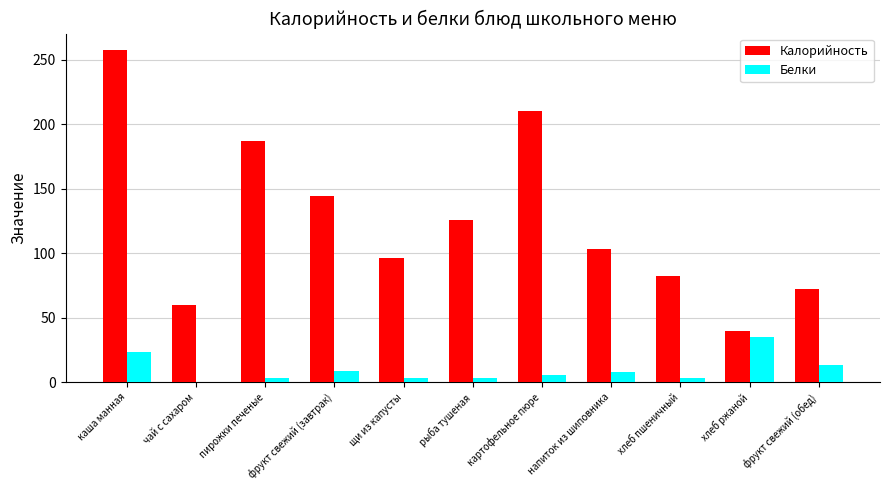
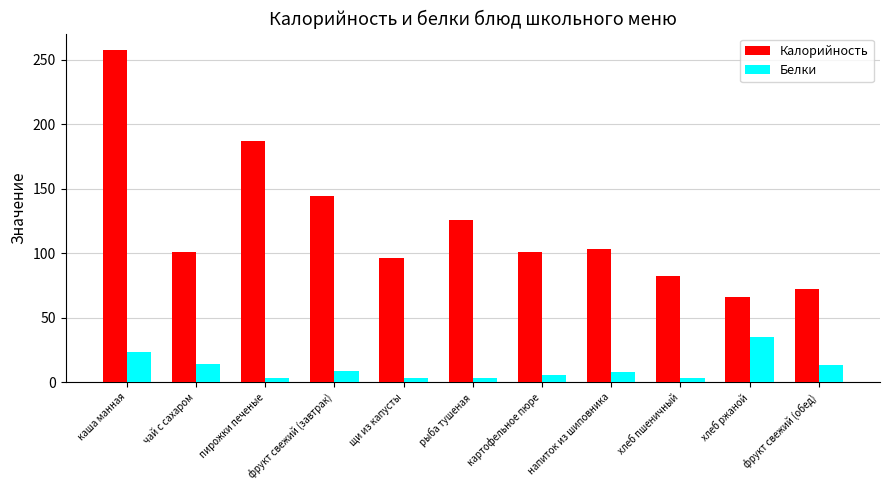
  {
    "Калорийность": {
      "каша манная": 257,
-     "чай с сахаром": 60,
+     "чай с сахаром": 101,
      "пирожки печеные": 187,
      "фрукт свежий (завтрак)": 145,
      "щи из капусты": 96,
      "рыба тушеная": 126,
-     "картофельное пюре": 210,
+     "картофельное пюре": 101,
      "напиток из шиповника": 103,
      "хлеб пшеничный": 82,
-     "хлеб ржаной": 40,
+     "хлеб ржаной": 66,
      "фрукт свежий (обед)": 72
    },
    "Белки": {
      "каша манная": 23,
-     "чай с сахаром": 0,
+     "чай с сахаром": 14,
      "пирожки печеные": 3,
      "фрукт свежий (завтрак)": 9,
      "щи из капусты": 3,
      "рыба тушеная": 4,
      "картофельное пюре": 5,
      "напиток из шиповника": 8,
      "хлеб пшеничный": 3,
      "хлеб ржаной": 35,
      "фрукт свежий (обед)": 13
    }
  }
